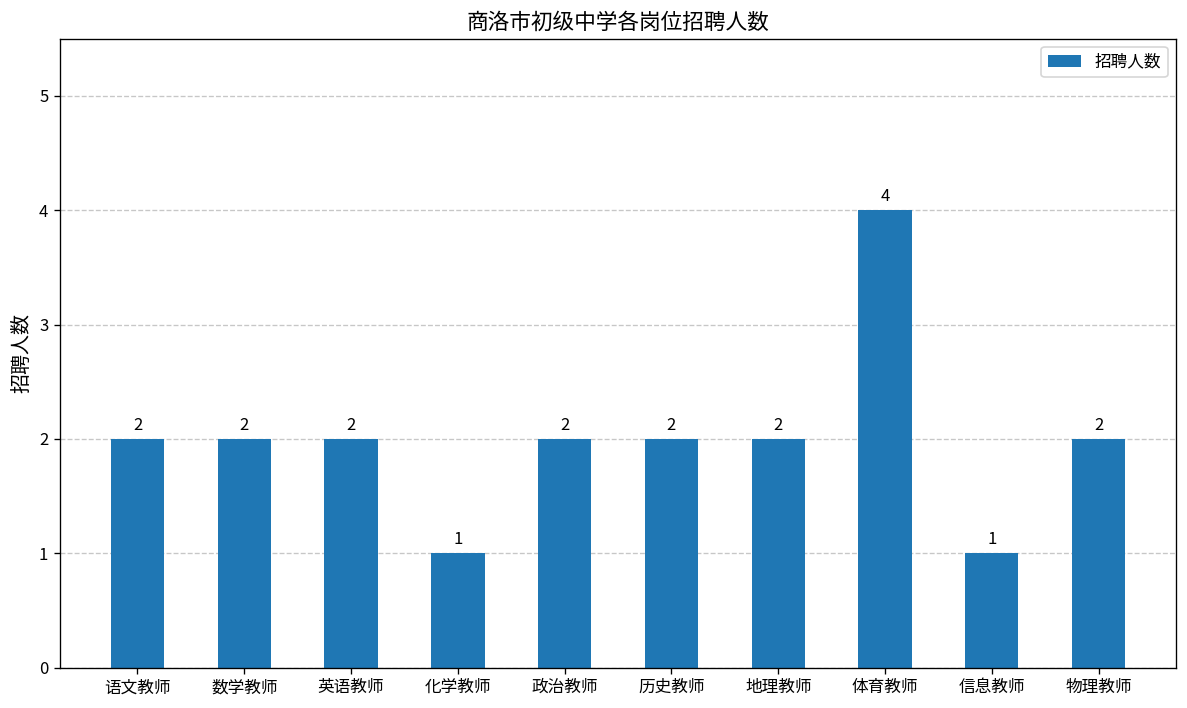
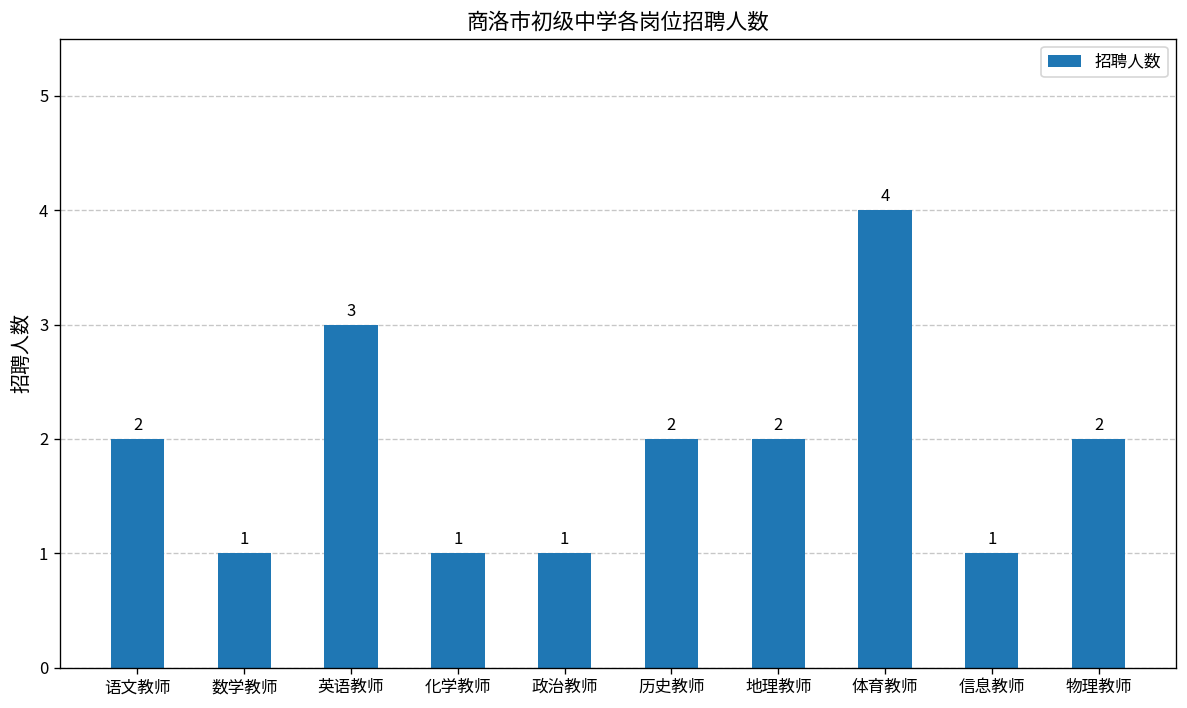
  {
    "语文教师": 2,
-   "数学教师": 2,
-   "英语教师": 2,
+   "数学教师": 1,
+   "英语教师": 3,
    "化学教师": 1,
-   "政治教师": 2,
+   "政治教师": 1,
    "历史教师": 2,
    "地理教师": 2,
    "体育教师": 4,
    "信息教师": 1,
    "物理教师": 2
  }
